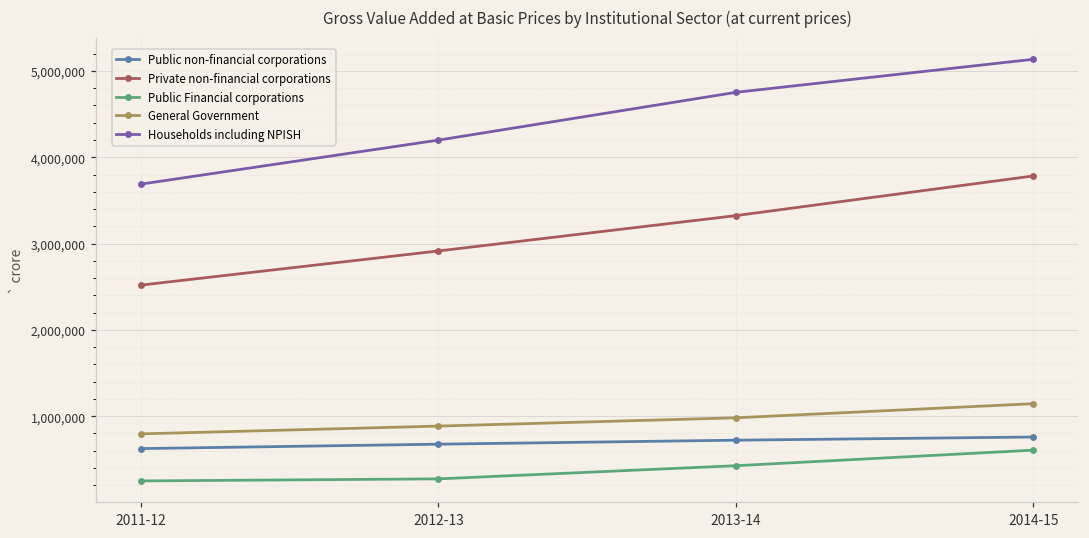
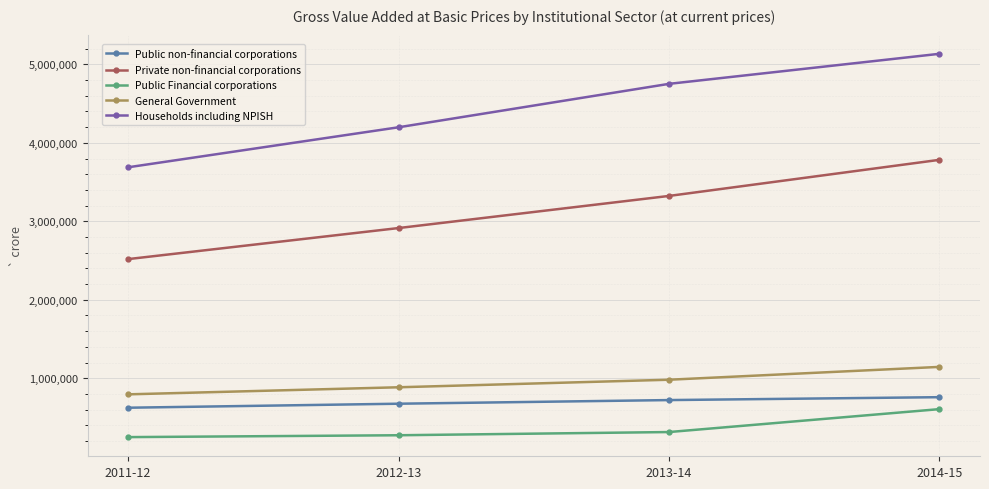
  {
    "Public Financial corporations": {
      "2011-12": "200,000",
      "2012-13": "300,000",
-     "2013-14": "400,000",
+     "2013-14": "300,000",
      "2014-15": "600,000"
    }
  }
